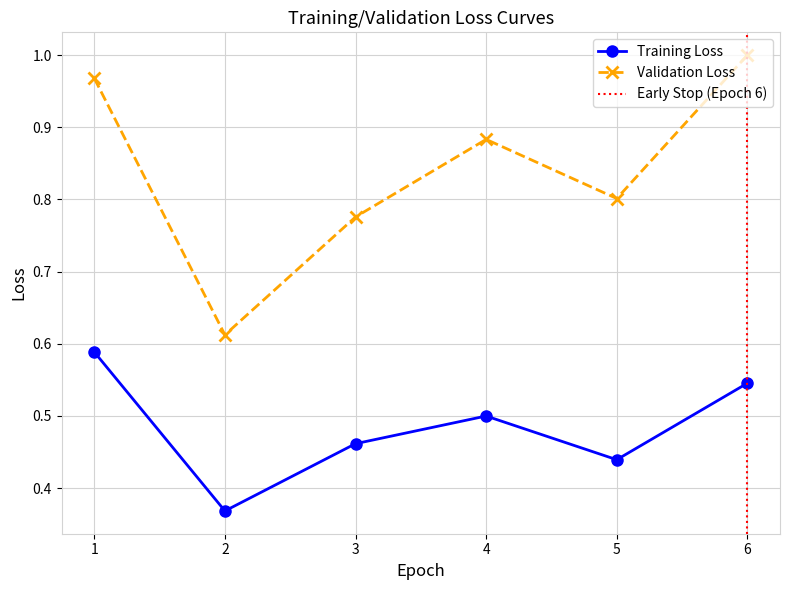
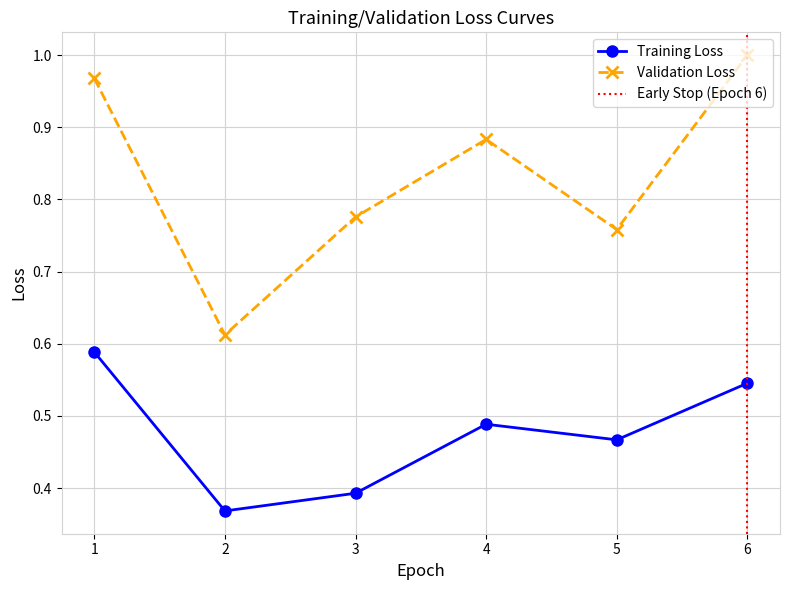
  {
    "Training Loss": {
      "1": 0.59,
      "2": 0.37,
-     "3": 0.46,
-     "4": 0.50,
-     "5": 0.44,
+     "3": 0.39,
+     "4": 0.49,
+     "5": 0.47,
      "6": 0.55
    },
    "Validation Loss": {
      "1": 0.97,
      "2": 0.61,
      "3": 0.78,
      "4": 0.88,
-     "5": 0.80
+     "5": 0.76
    }
  }
